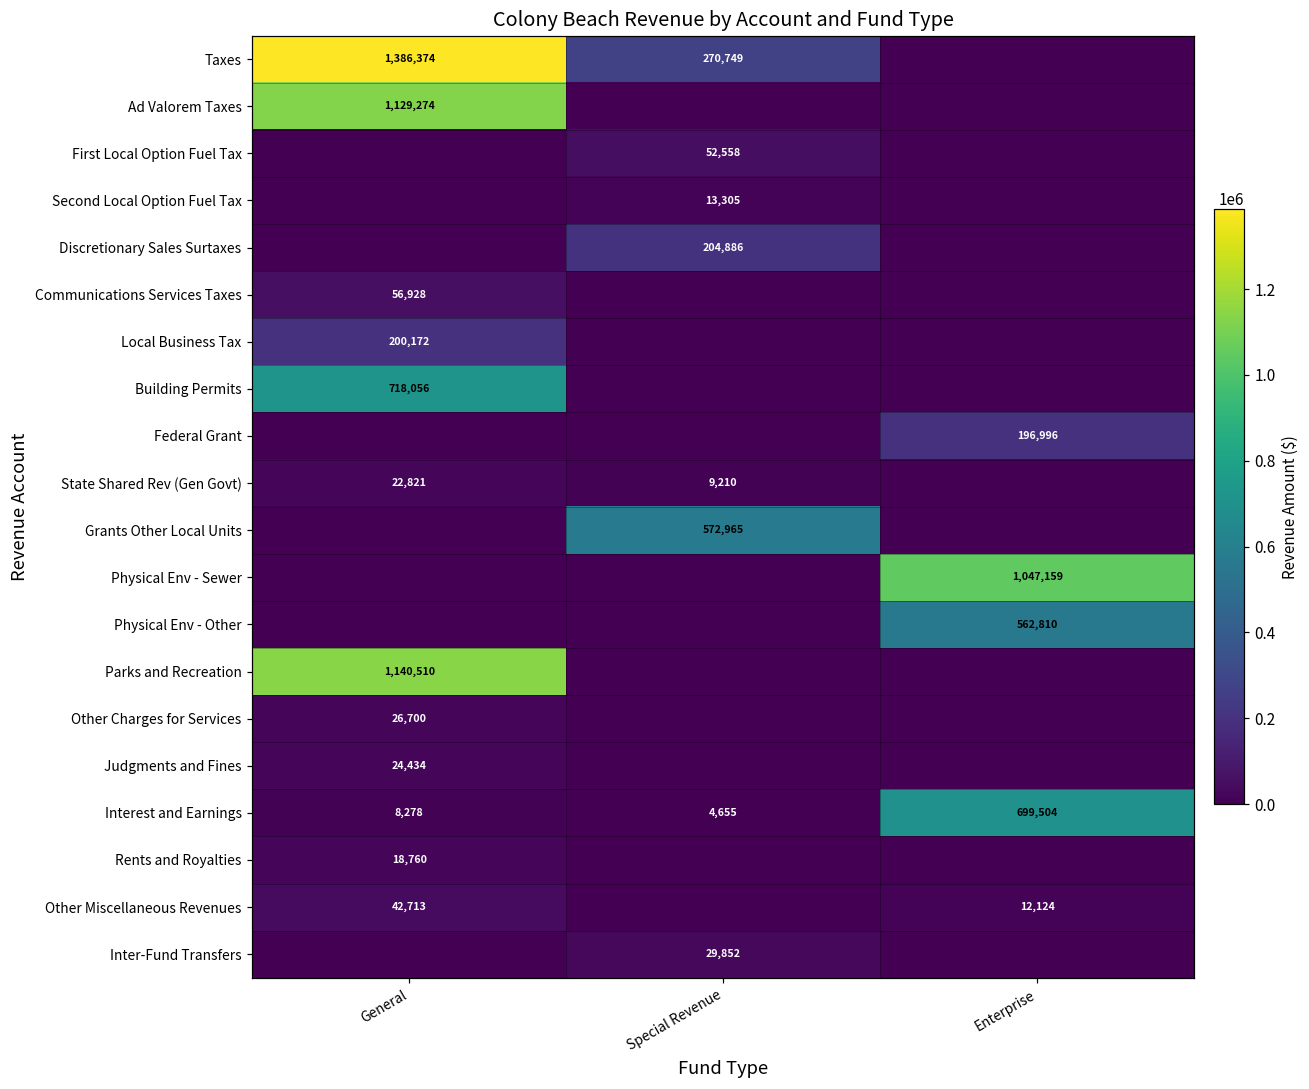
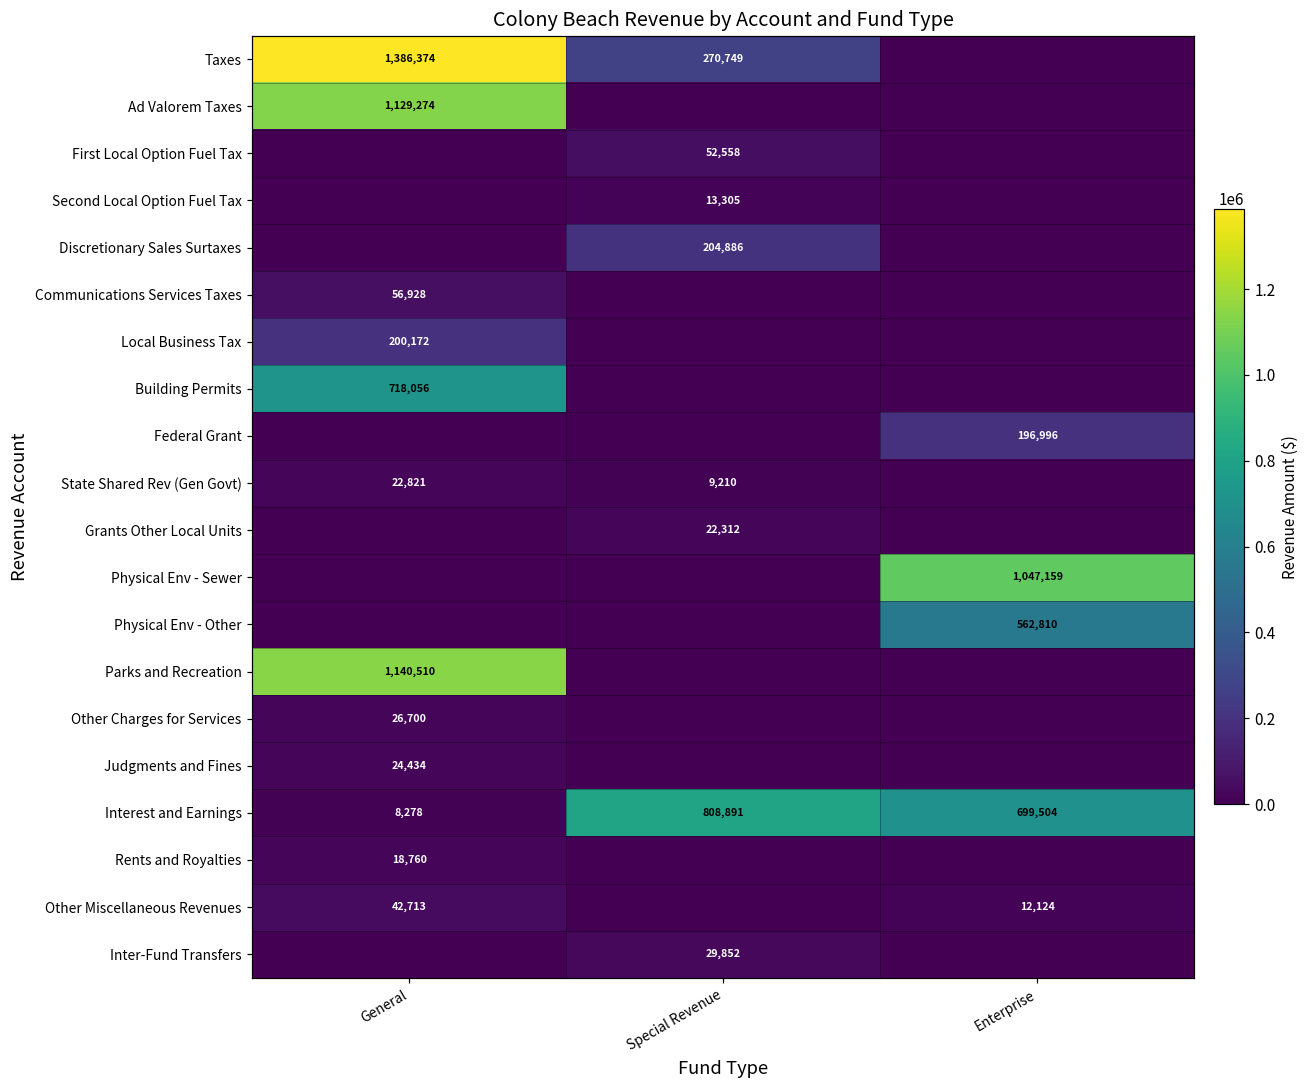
  {
    "Taxes": {
      "General": "1,386,374",
      "Special Revenue": "270,749"
    },
    "Ad Valorem Taxes": {
      "General": "1,129,274"
    },
    "First Local Option Fuel Tax": {
      "Special Revenue": "52,558"
    },
    "Second Local Option Fuel Tax": {
      "Special Revenue": "13,305"
    },
    "Discretionary Sales Surtaxes": {
      "Special Revenue": "204,886"
    },
    "Communications Services Taxes": {
      "General": "56,928"
    },
    "Local Business Tax": {
      "General": "200,172"
    },
    "Building Permits": {
      "General": "718,056"
    },
    "Federal Grant": {
      "Enterprise": "196,996"
    },
    "State Shared Rev (Gen Govt)": {
      "General": "22,821",
      "Special Revenue": "9,210"
    },
    "Grants Other Local Units": {
-     "Special Revenue": "572,965"
+     "Special Revenue": "22,312"
    },
    "Physical Env - Sewer": {
      "Enterprise": "1,047,159"
    },
    "Physical Env - Other": {
      "Enterprise": "562,810"
    },
    "Parks and Recreation": {
      "General": "1,140,510"
    },
    "Other Charges for Services": {
      "General": "26,700"
    },
    "Judgments and Fines": {
      "General": "24,434"
    },
    "Interest and Earnings": {
      "General": "8,278",
-     "Special Revenue": "4,655",
+     "Special Revenue": "808,891",
      "Enterprise": "699,504"
    },
    "Rents and Royalties": {
      "General": "18,760"
    },
    "Other Miscellaneous Revenues": {
      "General": "42,713",
      "Enterprise": "12,124"
    },
    "Inter-Fund Transfers": {
      "Special Revenue": "29,852"
    }
  }
